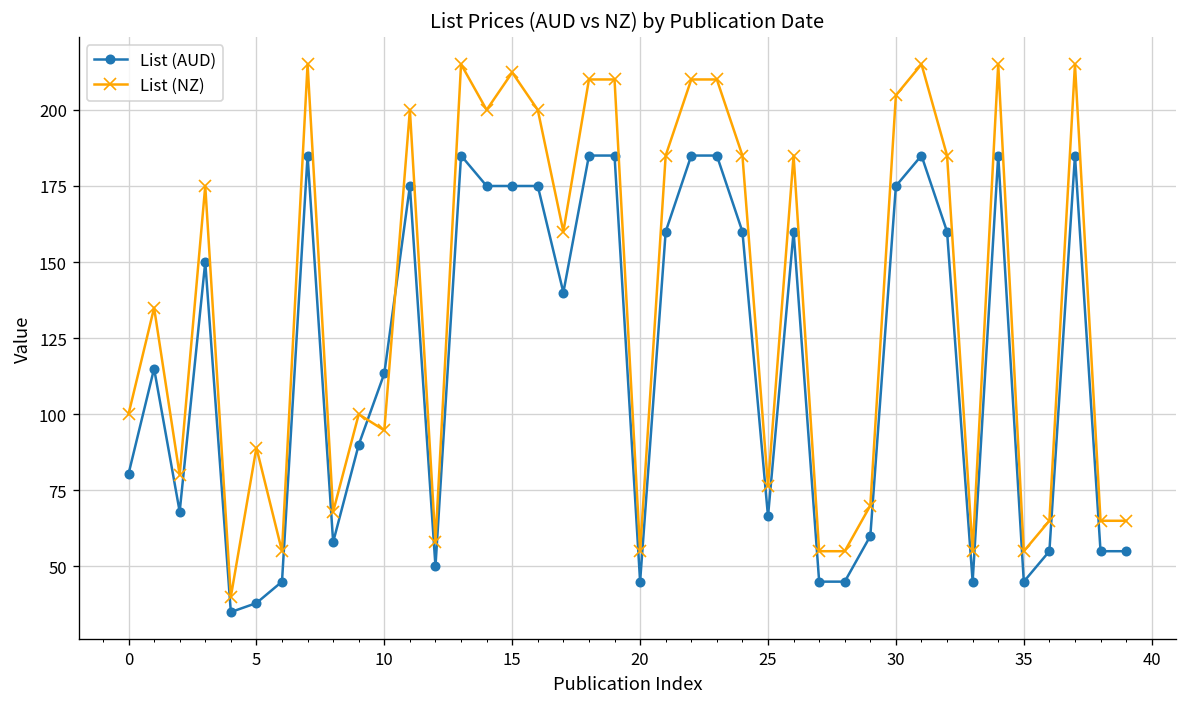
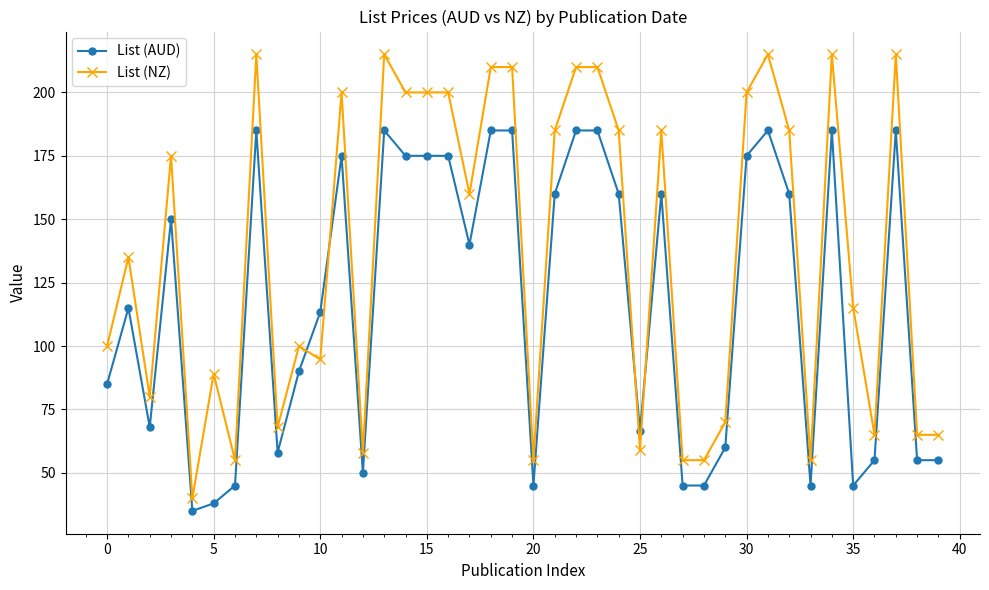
  {
    "List (AUD)": {
-     "0": 80,
+     "0": 85,
      "5": 38,
      "10": 113,
      "15": 175,
      "20": 45,
      "25": 66,
      "30": 175,
      "35": 45
    },
    "List (NZ)": {
      "0": 100,
      "5": 89,
      "10": 95,
-     "15": 212,
+     "15": 200,
      "20": 55,
-     "25": 76,
-     "30": 205,
-     "35": 55
+     "25": 59,
+     "30": 200,
+     "35": 115
    }
  }
